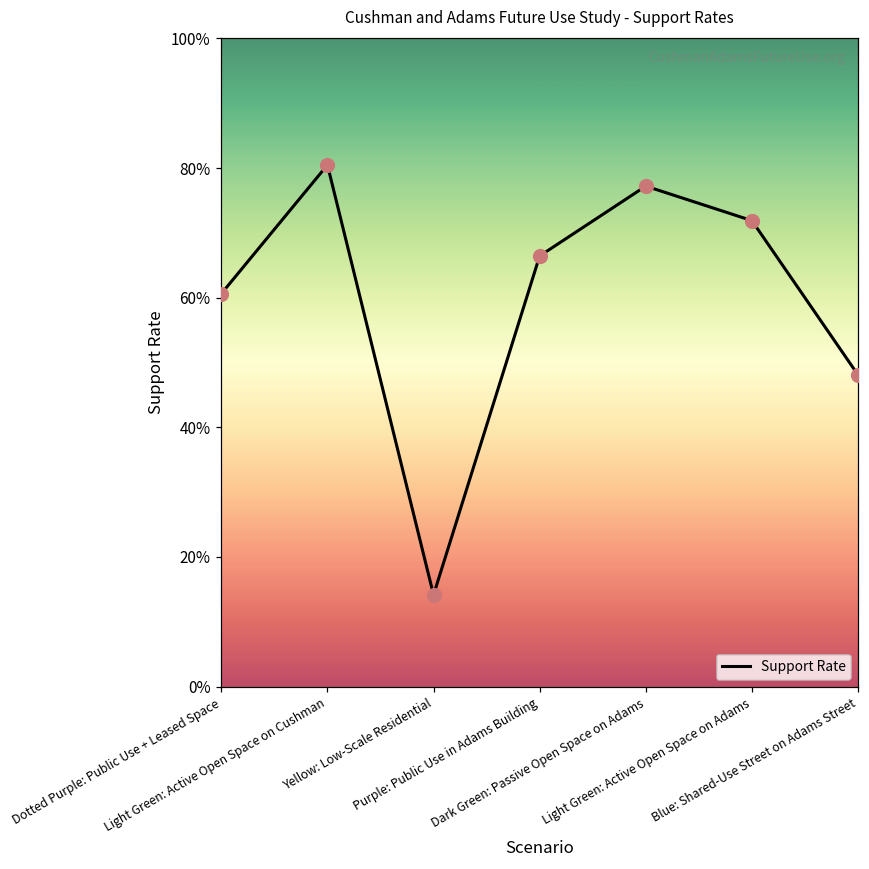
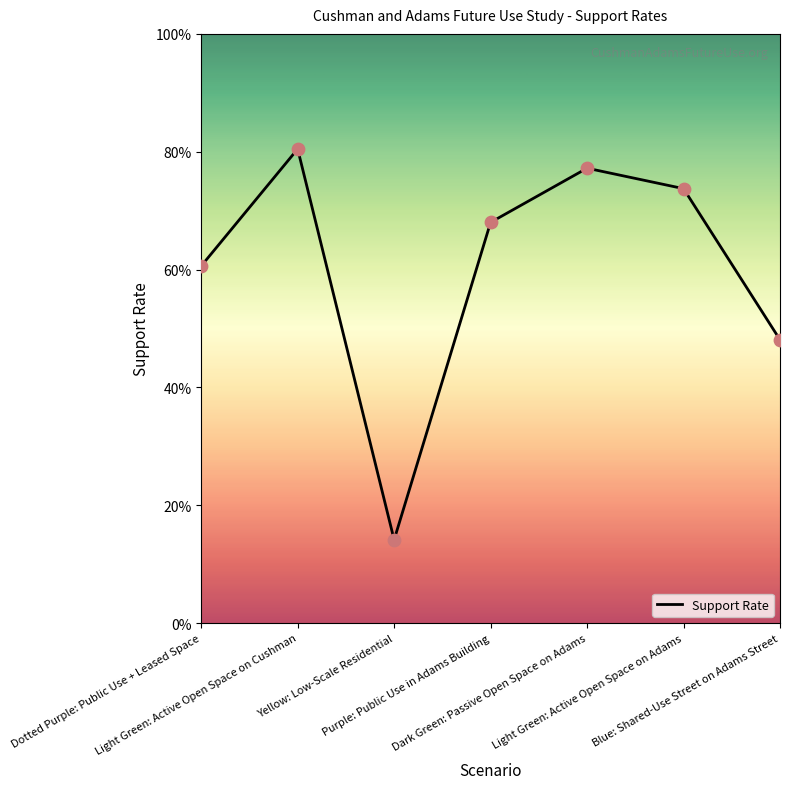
  {
    "Dotted Purple: Public Use + Leased Space": "61%",
    "Light Green: Active Open Space on Cushman": "80%",
    "Yellow: Low-Scale Residential": "14%",
-   "Purple: Public Use in Adams Building": "66%",
+   "Purple: Public Use in Adams Building": "68%",
    "Dark Green: Passive Open Space on Adams": "77%",
-   "Light Green: Active Open Space on Adams": "72%",
+   "Light Green: Active Open Space on Adams": "74%",
    "Blue: Shared-Use Street on Adams Street": "48%"
  }
